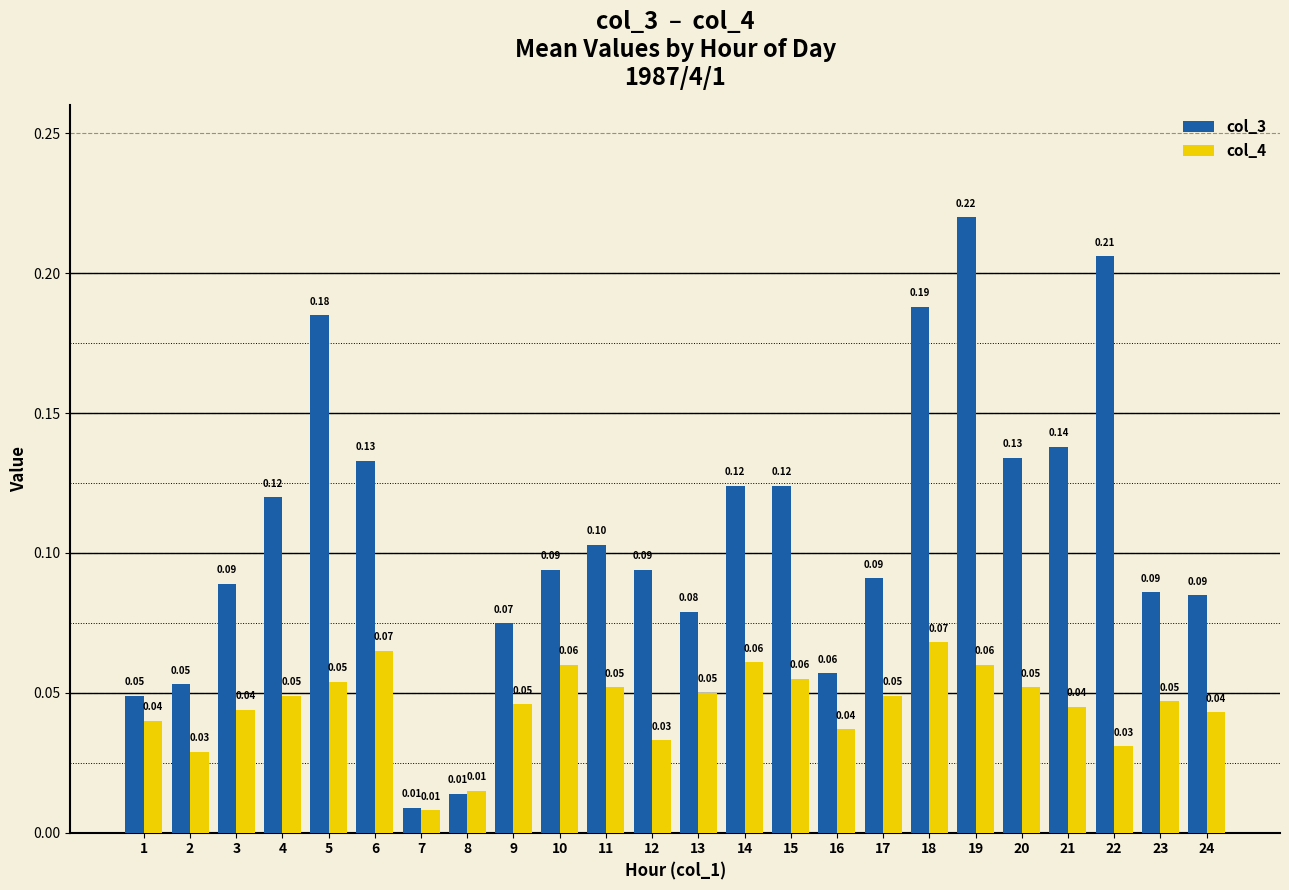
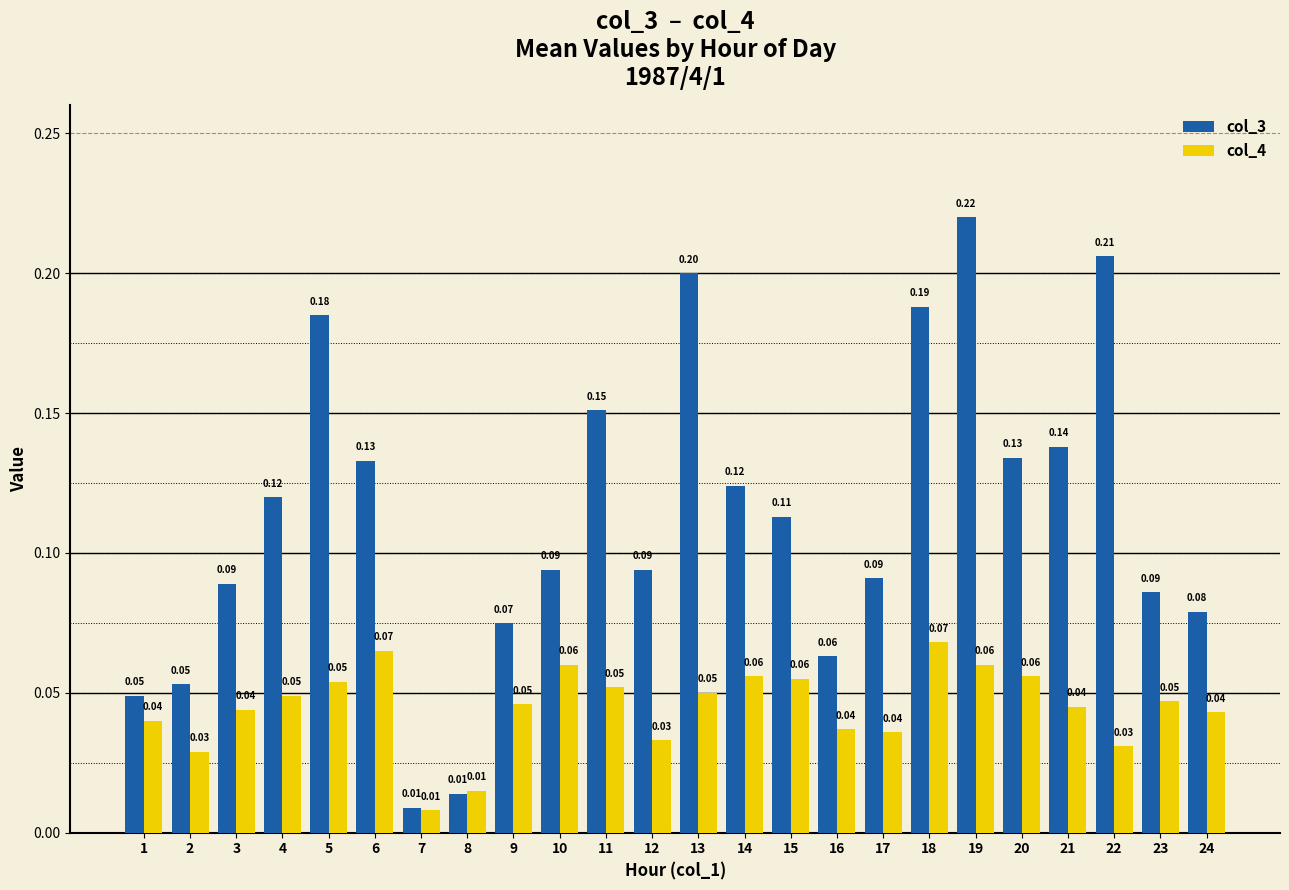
  {
    "col_3": {
      "1": 0.05,
      "2": 0.05,
      "3": 0.09,
      "4": 0.12,
      "5": 0.18,
      "6": 0.13,
      "7": 0.01,
      "8": 0.01,
      "9": 0.07,
      "10": 0.09,
-     "11": 0.10,
+     "11": 0.15,
      "12": 0.09,
-     "13": 0.08,
+     "13": 0.20,
      "14": 0.12,
-     "15": 0.12,
-     "16": 0.057,
+     "15": 0.11,
+     "16": 0.063,
      "17": 0.09,
      "18": 0.19,
      "19": 0.22,
      "20": 0.13,
      "21": 0.14,
      "22": 0.21,
      "23": 0.09,
-     "24": 0.09
+     "24": 0.08
    },
    "col_4": {
      "1": 0.04,
      "2": 0.03,
      "3": 0.04,
      "4": 0.05,
      "5": 0.05,
      "6": 0.07,
      "7": 0.01,
      "8": 0.01,
      "9": 0.05,
      "10": 0.06,
      "11": 0.05,
      "12": 0.03,
      "13": 0.05,
-     "14": 0.061,
+     "14": 0.056,
      "15": 0.06,
      "16": 0.04,
-     "17": 0.05,
+     "17": 0.04,
      "18": 0.07,
      "19": 0.06,
-     "20": 0.05,
+     "20": 0.06,
      "21": 0.04,
      "22": 0.03,
      "23": 0.05,
      "24": 0.04
    }
  }
